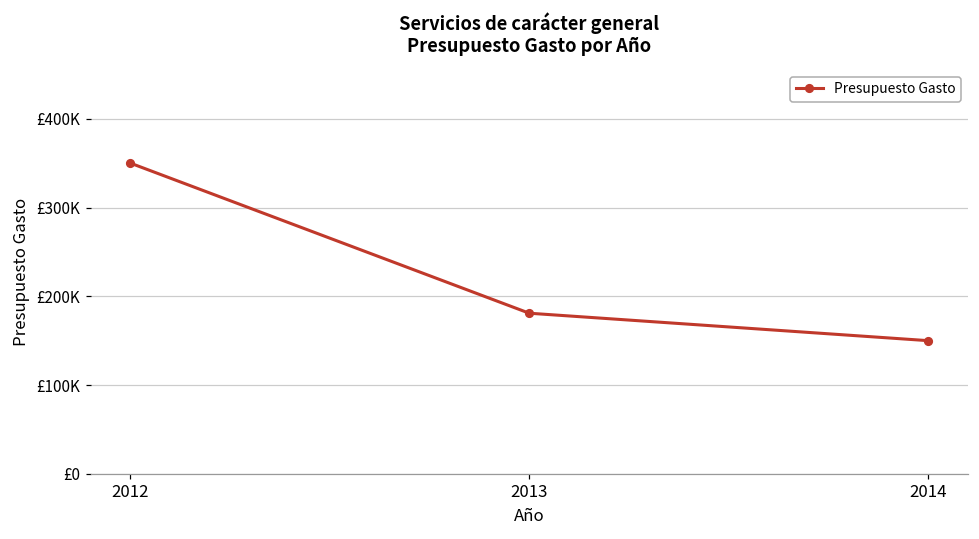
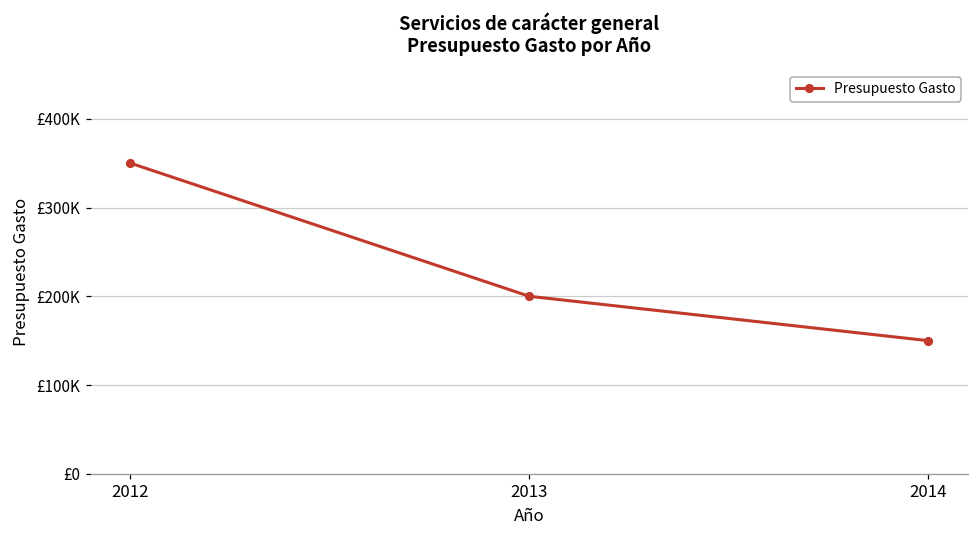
  {
    "2012": "£350000",
-   "2013": "£180000",
+   "2013": "£200000",
    "2014": "£150000"
  }
